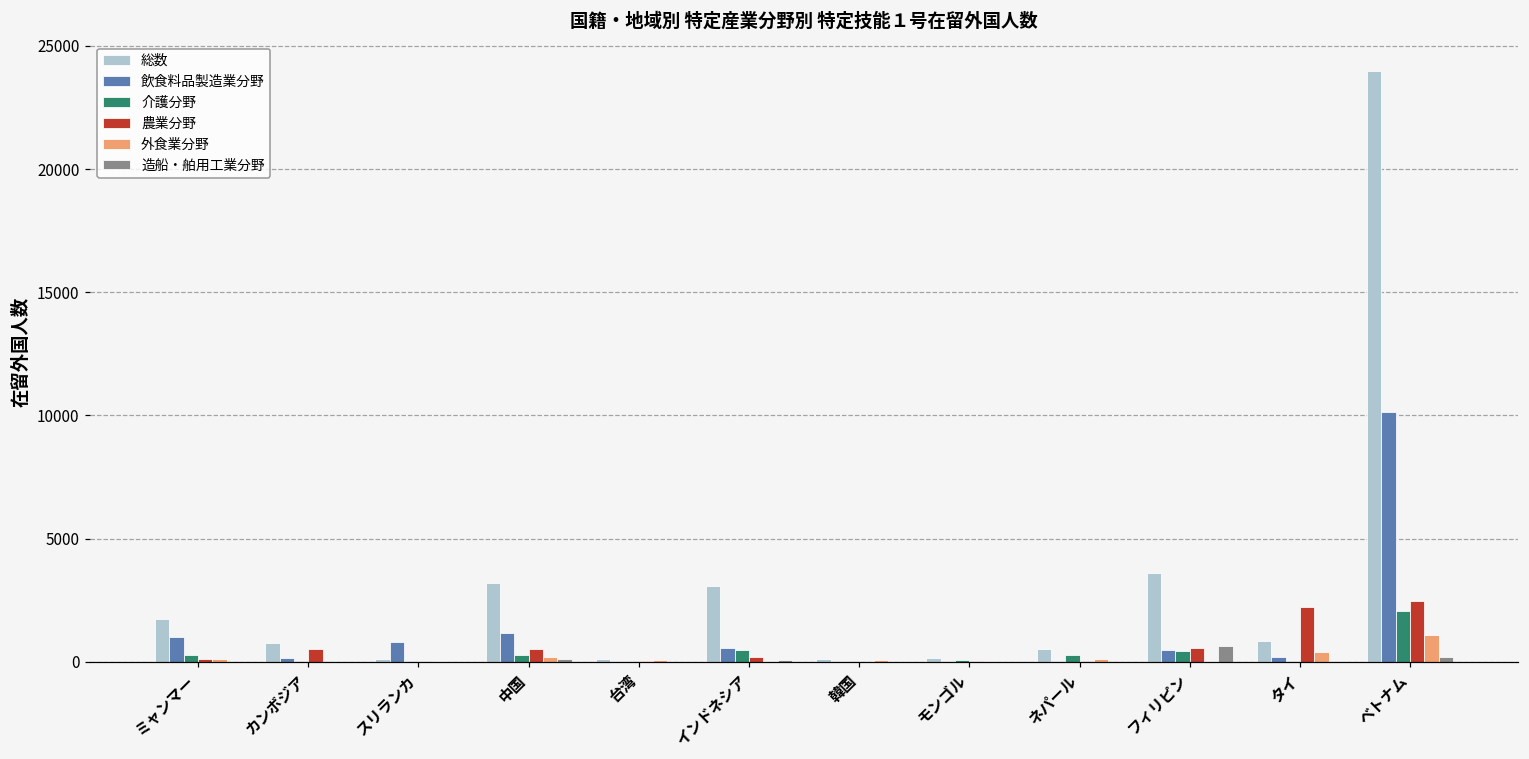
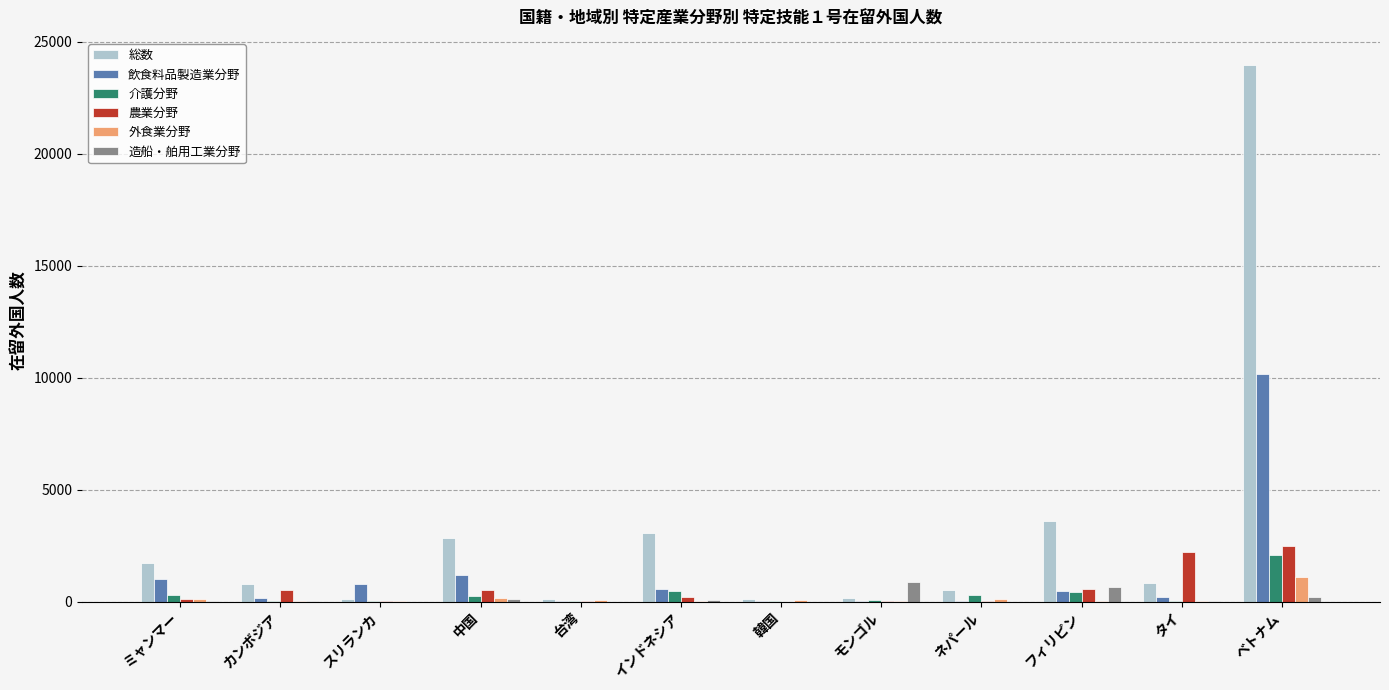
  {
    "総数": {
      "ミャンマー": 1700,
      "カンボジア": 800,
-     "中国": 3200,
+     "中国": 2800,
      "台湾": 100,
      "インドネシア": 3100,
      "韓国": 100,
      "モンゴル": 200,
      "ネパール": 500,
      "フィリピン": 3600,
      "タイ": 800,
      "ベトナム": 24000
    },
    "飲食料品製造業分野": {
      "ミャンマー": 1000,
      "カンボジア": 100,
      "スリランカ": 800,
      "中国": 1200,
      "インドネシア": 600,
      "フィリピン": 500,
      "タイ": 200,
      "ベトナム": 10100
    },
    "介護分野": {
      "ミャンマー": 300,
      "中国": 300,
      "インドネシア": 500,
      "ネパール": 300,
      "フィリピン": 400,
      "ベトナム": 2100
    },
    "農業分野": {
      "カンボジア": 500,
      "中国": 500,
      "インドネシア": 200,
      "韓国": 0,
      "フィリピン": 500,
      "タイ": 2200,
      "ベトナム": 2500
    },
    "外食業分野": {
      "中国": 200,
-     "タイ": 400,
+     "タイ": 0,
      "ベトナム": 1100
    },
    "造船・舶用工業分野": {
      "スリランカ": 0,
      "中国": 100,
      "台湾": 0,
      "韓国": 0,
-     "モンゴル": 0,
+     "モンゴル": 900,
      "ネパール": 0,
      "フィリピン": 600,
      "ベトナム": 200
    }
  }
